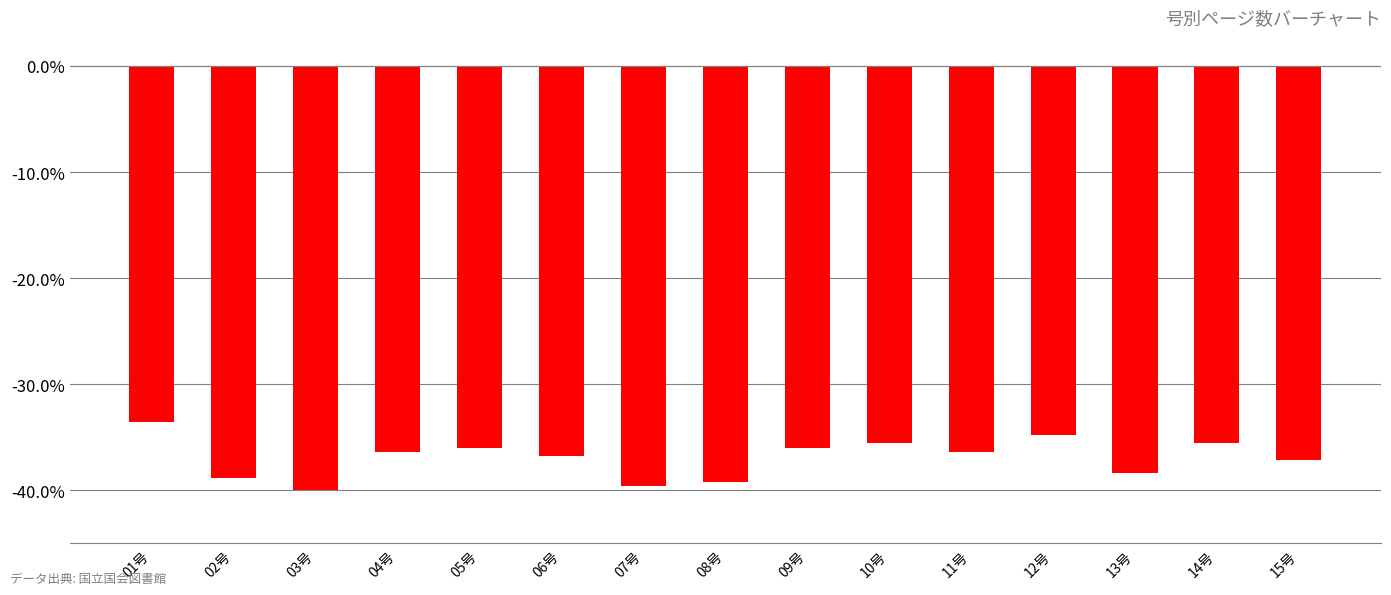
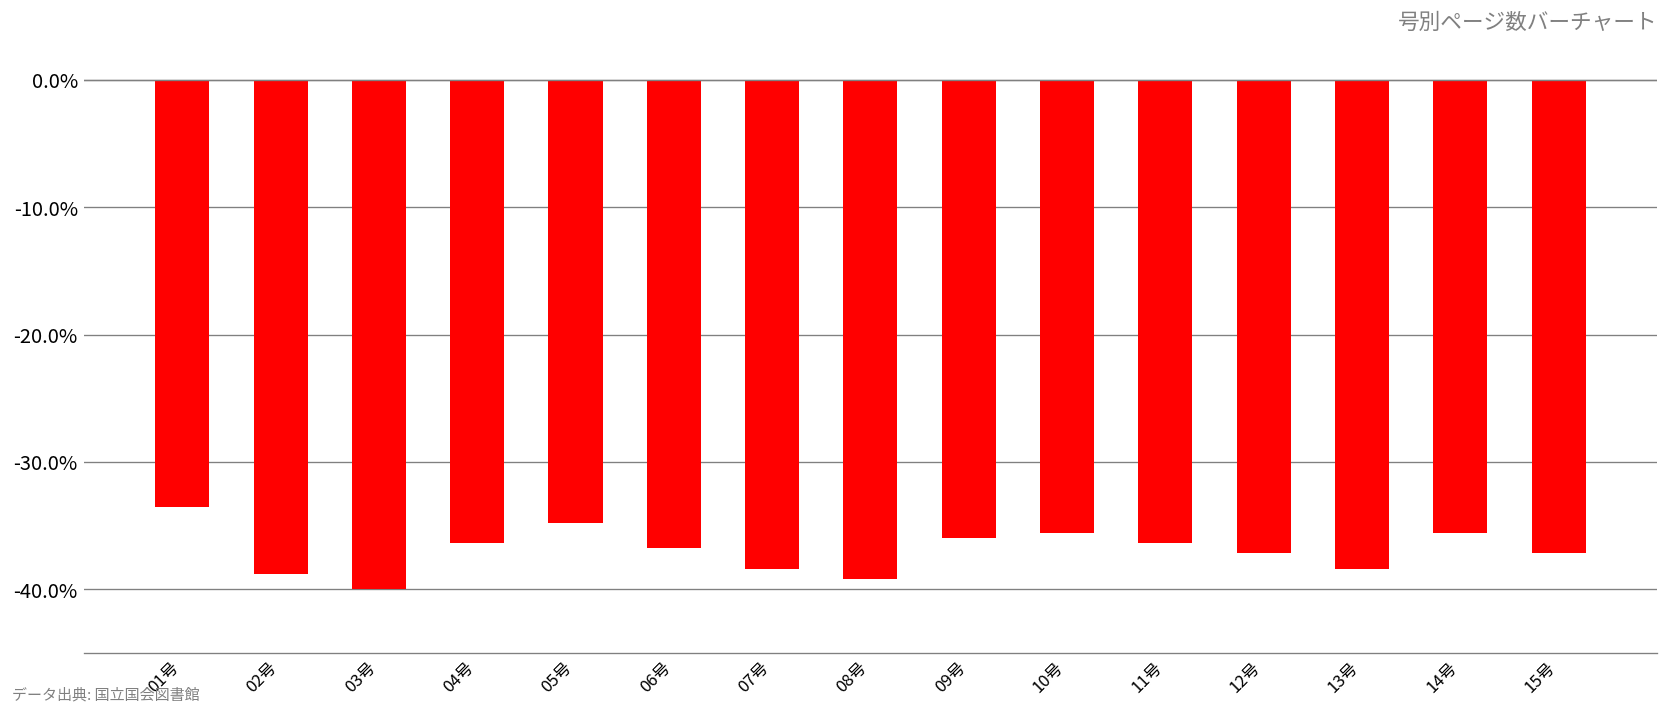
  {
    "01号": "-33.5%",
    "02号": "-38.8%",
    "03号": "-40.0%",
    "04号": "-36.4%",
-   "05号": "-36.0%",
+   "05号": "-34.7%",
    "06号": "-36.8%",
-   "07号": "-39.6%",
+   "07号": "-38.4%",
    "08号": "-39.2%",
    "09号": "-36.0%",
    "10号": "-35.6%",
    "11号": "-36.4%",
-   "12号": "-34.7%",
+   "12号": "-37.2%",
    "13号": "-38.4%",
    "14号": "-35.6%",
    "15号": "-37.2%"
  }
